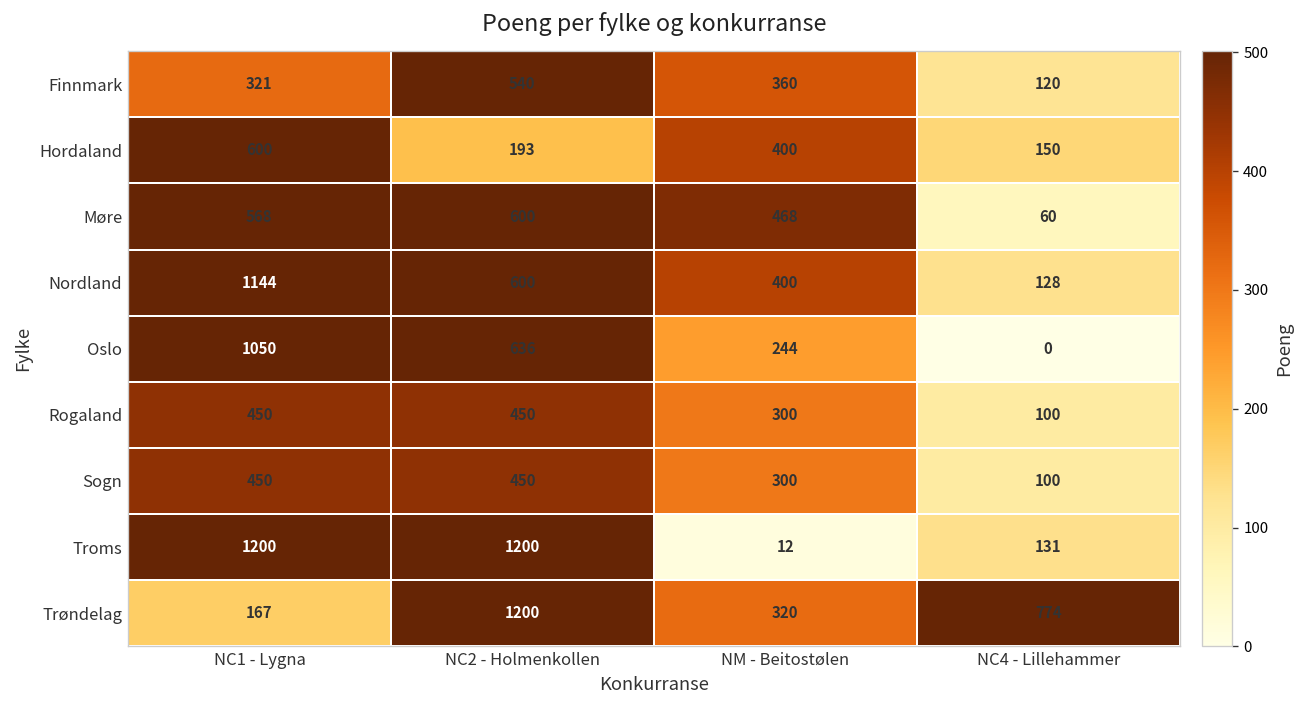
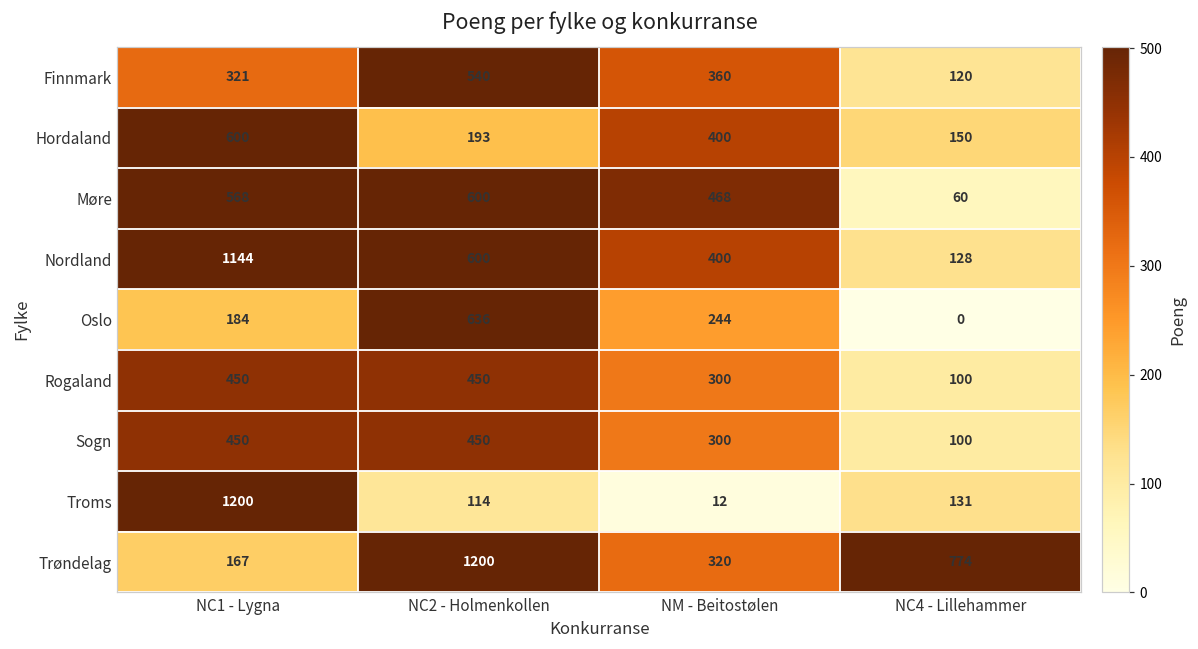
  {
    "Finnmark": {
      "NC1 - Lygna": 321,
      "NC2 - Holmenkollen": 540,
      "NM - Beitostølen": 360,
      "NC4 - Lillehammer": 120
    },
    "Hordaland": {
      "NC1 - Lygna": 600,
      "NC2 - Holmenkollen": 193,
      "NM - Beitostølen": 400,
      "NC4 - Lillehammer": 150
    },
    "Møre": {
      "NC1 - Lygna": 568,
      "NC2 - Holmenkollen": 600,
      "NM - Beitostølen": 468,
      "NC4 - Lillehammer": 60
    },
    "Nordland": {
      "NC1 - Lygna": 1144,
      "NC2 - Holmenkollen": 600,
      "NM - Beitostølen": 400,
      "NC4 - Lillehammer": 128
    },
    "Oslo": {
-     "NC1 - Lygna": 1050,
+     "NC1 - Lygna": 184,
      "NC2 - Holmenkollen": 636,
      "NM - Beitostølen": 244,
      "NC4 - Lillehammer": 0
    },
    "Rogaland": {
      "NC1 - Lygna": 450,
      "NC2 - Holmenkollen": 450,
      "NM - Beitostølen": 300,
      "NC4 - Lillehammer": 100
    },
    "Sogn": {
      "NC1 - Lygna": 450,
      "NC2 - Holmenkollen": 450,
      "NM - Beitostølen": 300,
      "NC4 - Lillehammer": 100
    },
    "Troms": {
      "NC1 - Lygna": 1200,
-     "NC2 - Holmenkollen": 1200,
+     "NC2 - Holmenkollen": 114,
      "NM - Beitostølen": 12,
      "NC4 - Lillehammer": 131
    },
    "Trøndelag": {
      "NC1 - Lygna": 167,
      "NC2 - Holmenkollen": 1200,
      "NM - Beitostølen": 320,
      "NC4 - Lillehammer": 774
    }
  }
